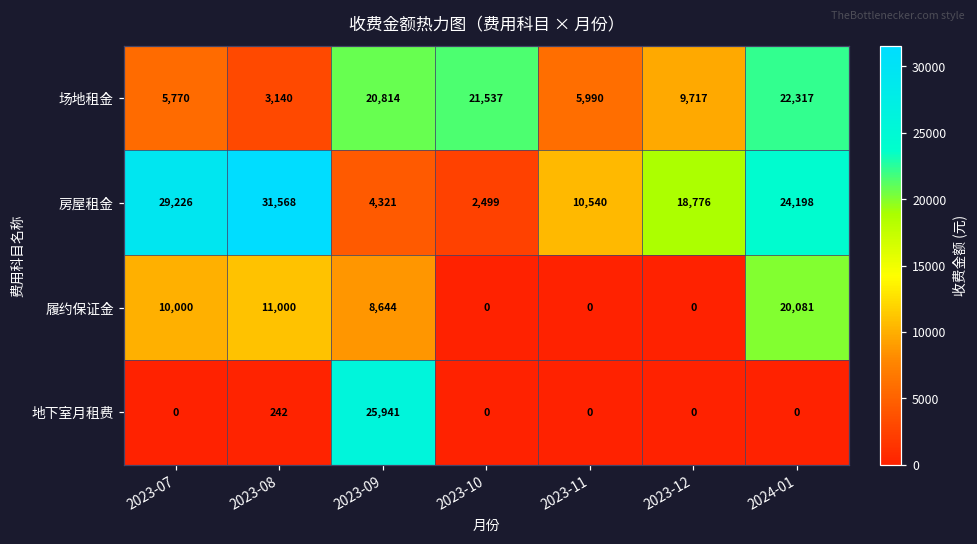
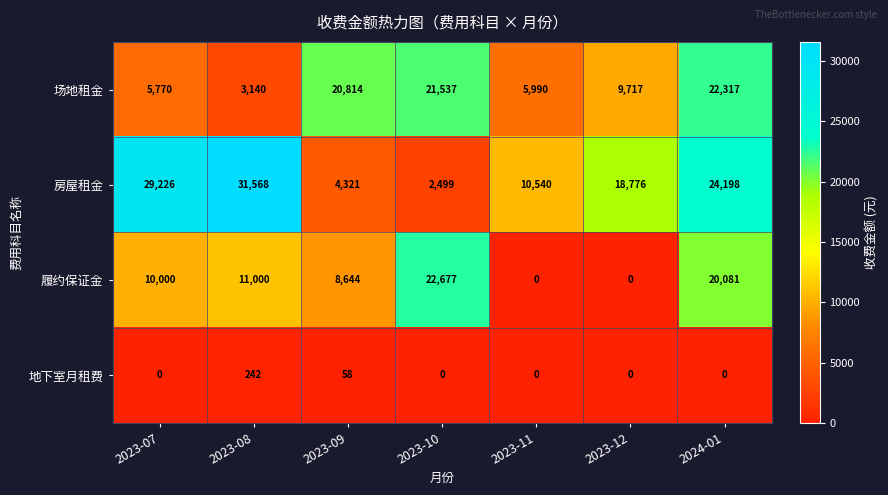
  {
    "场地租金": {
      "2023-07": "5,770",
      "2023-08": "3,140",
      "2023-09": "20,814",
      "2023-10": "21,537",
      "2023-11": "5,990",
      "2023-12": "9,717",
      "2024-01": "22,317"
    },
    "房屋租金": {
      "2023-07": "29,226",
      "2023-08": "31,568",
      "2023-09": "4,321",
      "2023-10": "2,499",
      "2023-11": "10,540",
      "2023-12": "18,776",
      "2024-01": "24,198"
    },
    "履约保证金": {
      "2023-07": "10,000",
      "2023-08": "11,000",
      "2023-09": "8,644",
-     "2023-10": "0",
+     "2023-10": "22,677",
      "2023-11": "0",
      "2023-12": "0",
      "2024-01": "20,081"
    },
    "地下室月租费": {
      "2023-07": "0",
      "2023-08": "242",
-     "2023-09": "25,941",
+     "2023-09": "58",
      "2023-10": "0",
      "2023-11": "0",
      "2023-12": "0",
      "2024-01": "0"
    }
  }
